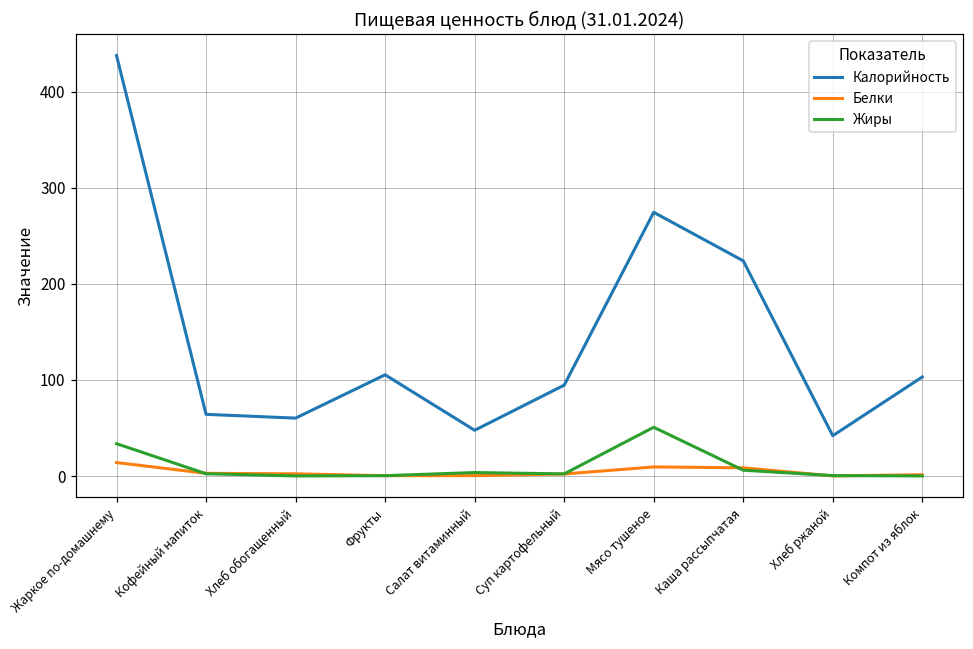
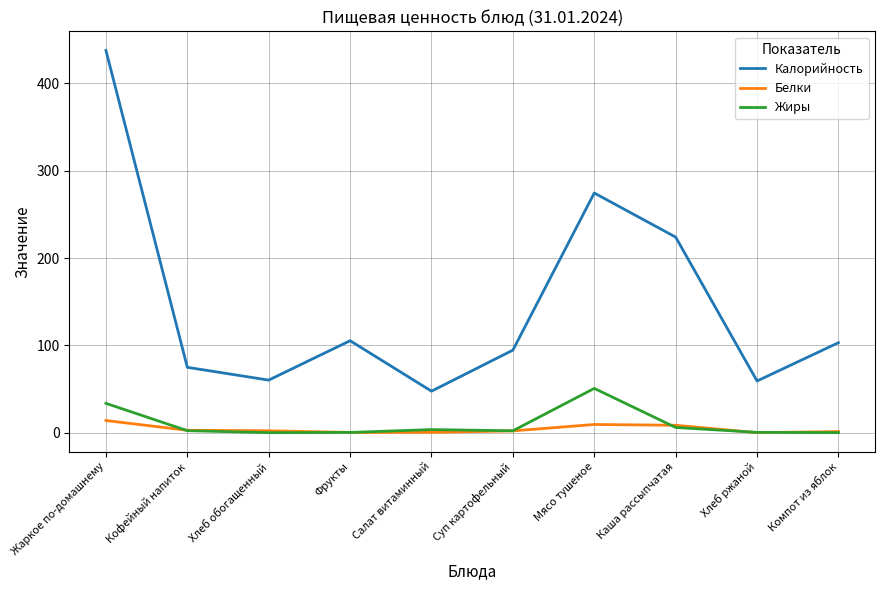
  {
    "Калорийность": {
      "Жаркое по-домашнему": 440,
-     "Кофейный напиток": 60,
+     "Кофейный напиток": 70,
      "Хлеб обогащенный": 60,
      "Фрукты": 110,
      "Салат витаминный": 50,
      "Суп картофельный": 90,
      "Мясо тушеное": 270,
      "Каша рассыпчатая": 220,
-     "Хлеб ржаной": 40,
+     "Хлеб ржаной": 60,
      "Компот из яблок": 100
    },
    "Белки": {
      "Жаркое по-домашнему": 10,
      "Салат витаминный": 0,
      "Мясо тушеное": 10
    },
    "Жиры": {
      "Жаркое по-домашнему": 30,
      "Салат витаминный": 0,
      "Мясо тушеное": 50
    }
  }
